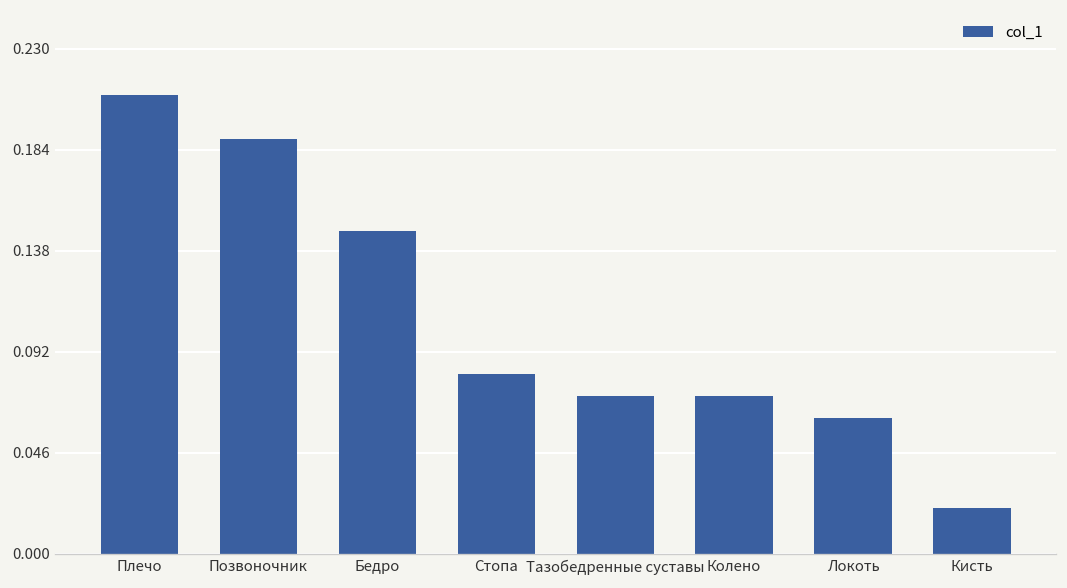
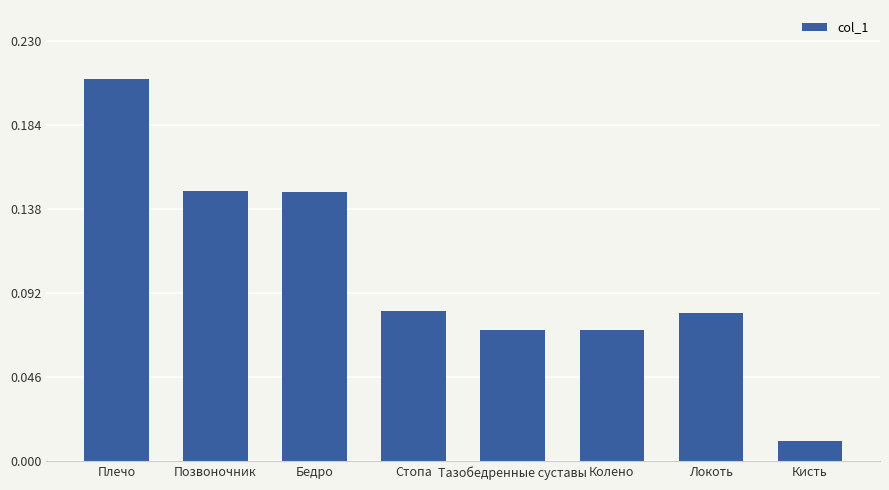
  {
    "Плечо": 0.209,
-   "Позвоночник": 0.189,
+   "Позвоночник": 0.148,
    "Бедро": 0.147,
    "Стопа": 0.082,
    "Тазобедренные суставы": 0.072,
    "Колено": 0.072,
-   "Локоть": 0.062,
-   "Кисть": 0.021
+   "Локоть": 0.081,
+   "Кисть": 0.011
  }
